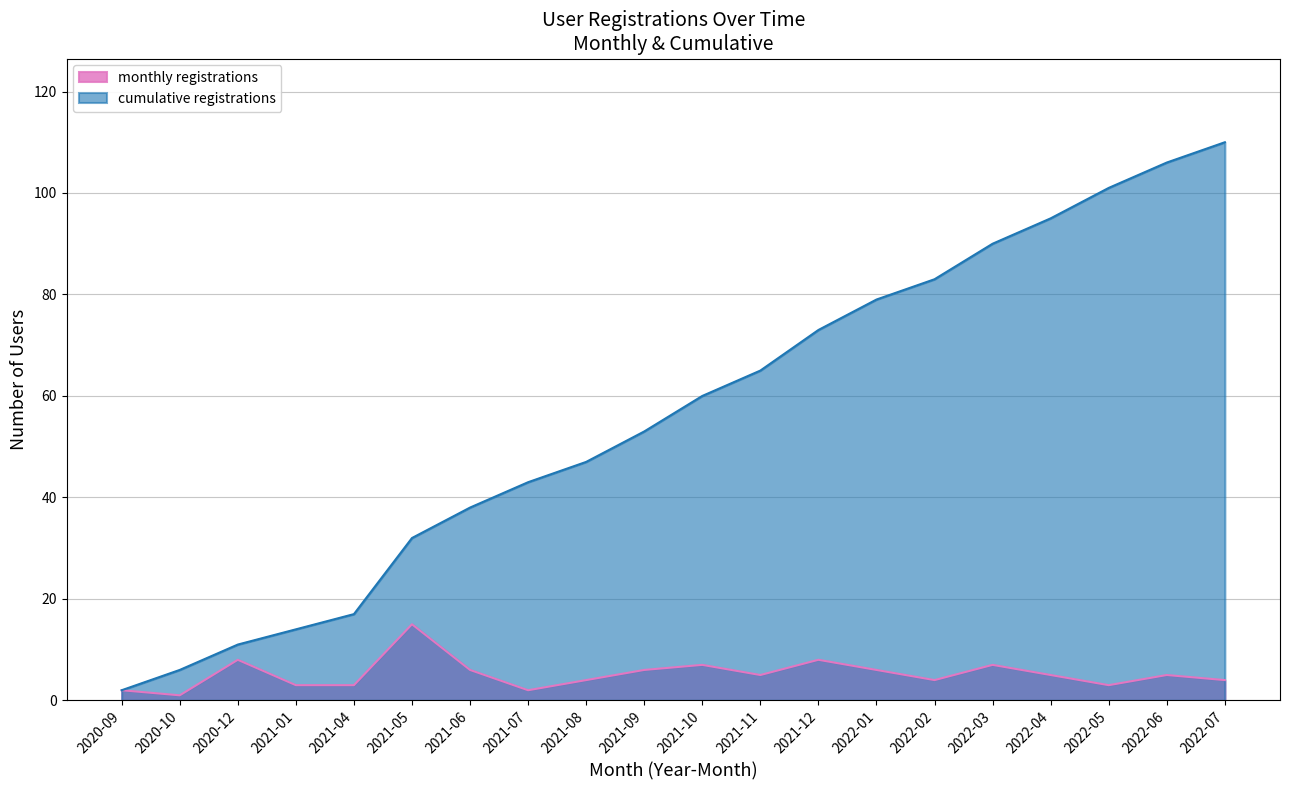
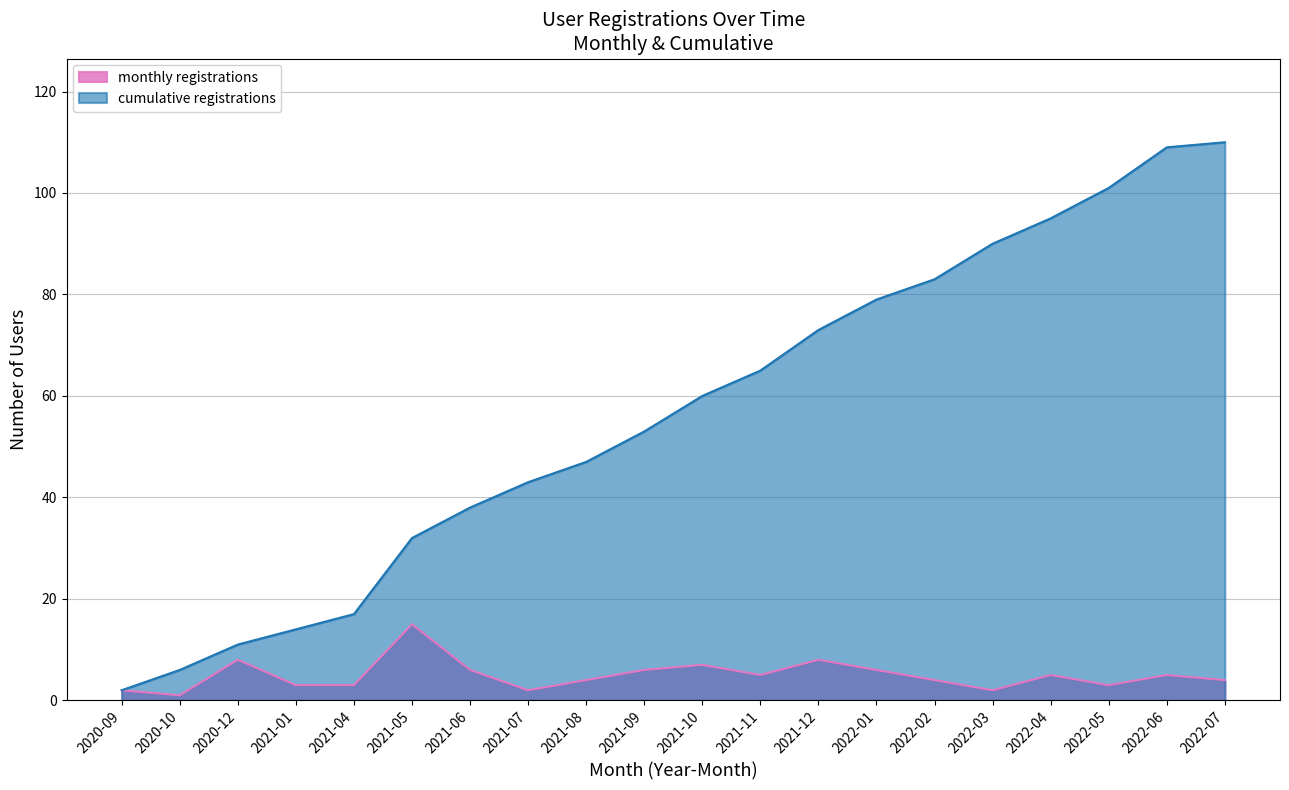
  {
    "monthly registrations": {
      "2020-10": 1,
      "2020-12": 8,
      "2021-01": 3,
      "2021-04": 3,
      "2021-05": 15,
      "2021-06": 6,
      "2021-07": 2,
      "2021-08": 4,
      "2021-09": 6,
      "2021-10": 7,
      "2021-11": 5,
      "2021-12": 8,
      "2022-01": 6,
      "2022-02": 4,
-     "2022-03": 7,
+     "2022-03": 2,
      "2022-04": 5,
      "2022-05": 3,
      "2022-06": 5,
      "2022-07": 4
    },
    "cumulative registrations": {
      "2020-10": 6,
      "2020-12": 11,
      "2021-01": 14,
      "2021-04": 17,
      "2021-05": 32,
      "2021-06": 38,
      "2021-07": 43,
      "2021-08": 47,
      "2021-09": 53,
      "2021-10": 60,
      "2021-11": 65,
      "2021-12": 73,
      "2022-01": 79,
      "2022-02": 83,
      "2022-03": 90,
      "2022-04": 95,
      "2022-05": 101,
-     "2022-06": 106,
+     "2022-06": 109,
      "2022-07": 110
    }
  }
